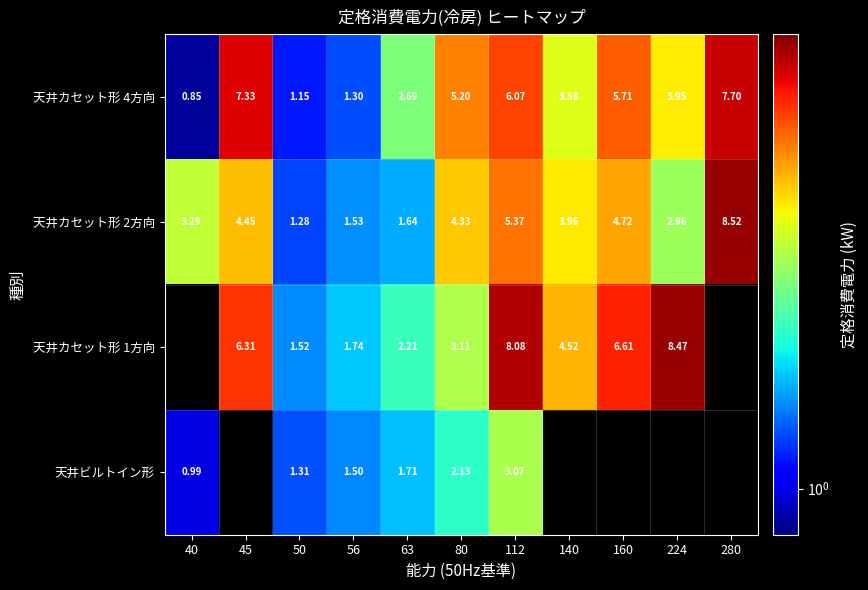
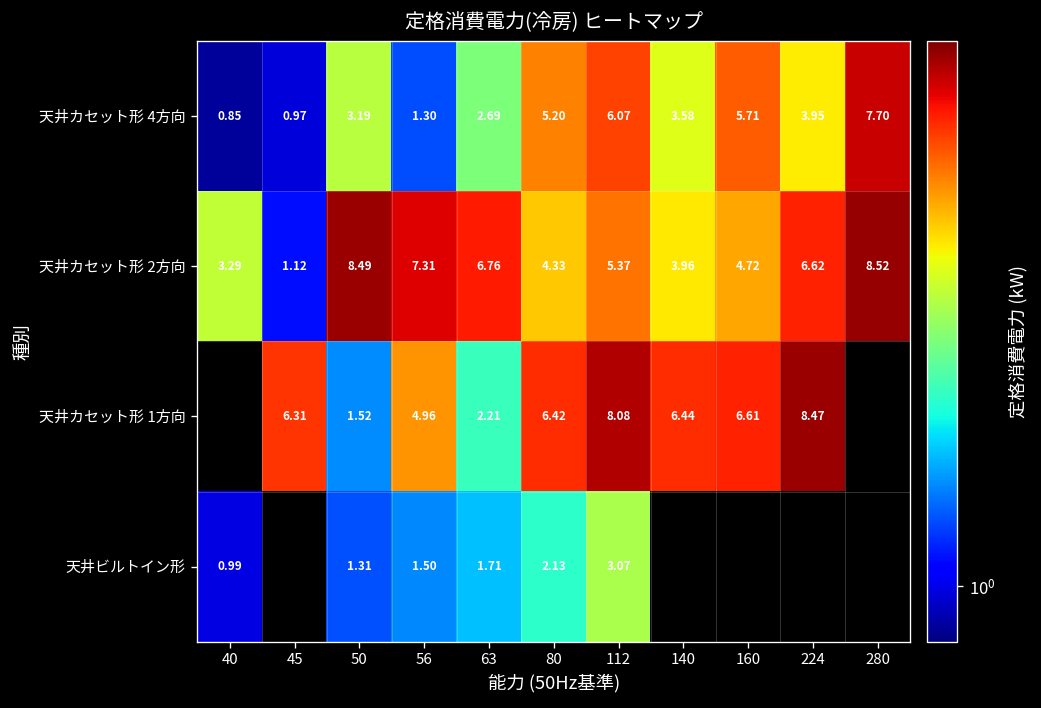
  {
    "天井カセット形 4方向": {
      "40": 0.85,
-     "45": 7.33,
-     "50": 1.15,
+     "45": 0.97,
+     "50": 3.19,
      "56": 1.30,
      "63": 2.69,
      "80": 5.20,
      "112": 6.07,
      "140": 3.58,
      "160": 5.71,
      "224": 3.95,
      "280": 7.70
    },
    "天井カセット形 2方向": {
      "40": 3.29,
-     "45": 4.45,
-     "50": 1.28,
-     "56": 1.53,
-     "63": 1.64,
+     "45": 1.12,
+     "50": 8.49,
+     "56": 7.31,
+     "63": 6.76,
      "80": 4.33,
      "112": 5.37,
      "140": 3.96,
      "160": 4.72,
-     "224": 2.96,
+     "224": 6.62,
      "280": 8.52
    },
    "天井カセット形 1方向": {
      "45": 6.31,
      "50": 1.52,
-     "56": 1.74,
+     "56": 4.96,
      "63": 2.21,
-     "80": 3.11,
+     "80": 6.42,
      "112": 8.08,
-     "140": 4.52,
+     "140": 6.44,
      "160": 6.61,
      "224": 8.47
    },
    "天井ビルトイン形": {
      "40": 0.99,
      "50": 1.31,
      "56": 1.50,
      "63": 1.71,
      "80": 2.13,
      "112": 3.07
    }
  }
